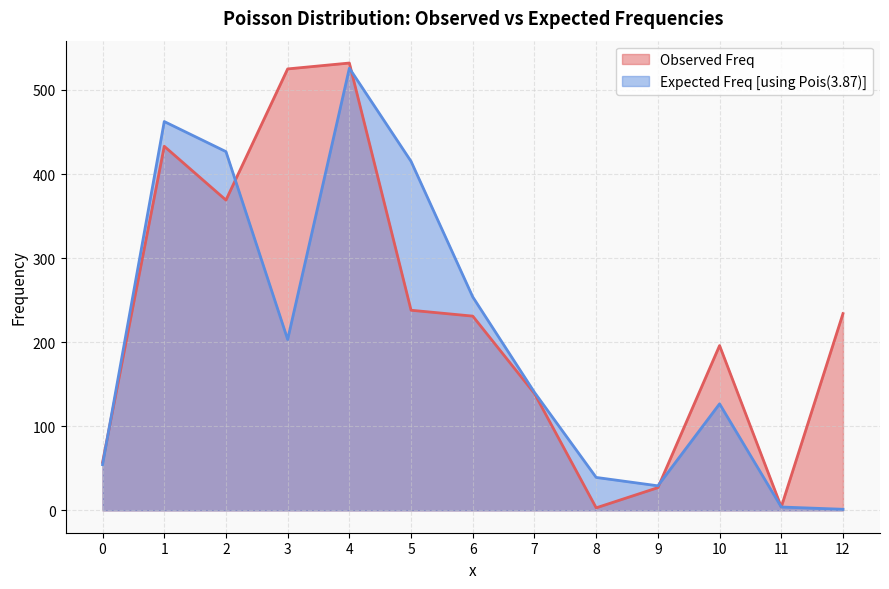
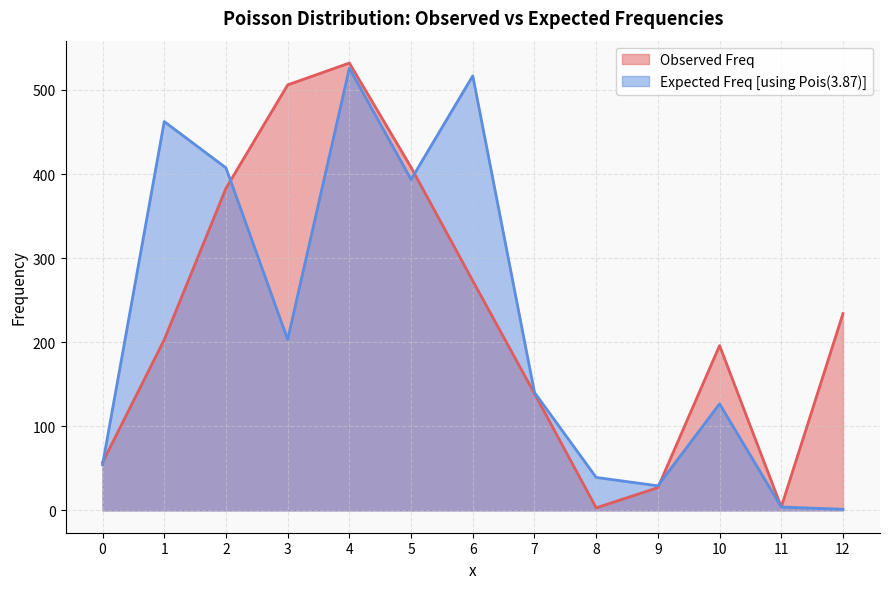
  {
    "Observed Freq": {
-     "1": 430,
-     "2": 370,
-     "3": 530,
+     "1": 200,
+     "2": 380,
+     "3": 510,
      "4": 530,
-     "5": 240,
-     "6": 230,
+     "5": 410,
+     "6": 270,
      "8": 0,
      "10": 200,
      "12": 230
    },
    "Expected Freq [using Pois(3.87)]": {
      "1": 460,
-     "2": 430,
+     "2": 410,
      "3": 200,
      "4": 530,
-     "5": 420,
-     "6": 250,
+     "5": 390,
+     "6": 520,
      "8": 40,
      "10": 130,
      "12": 0
    }
  }
